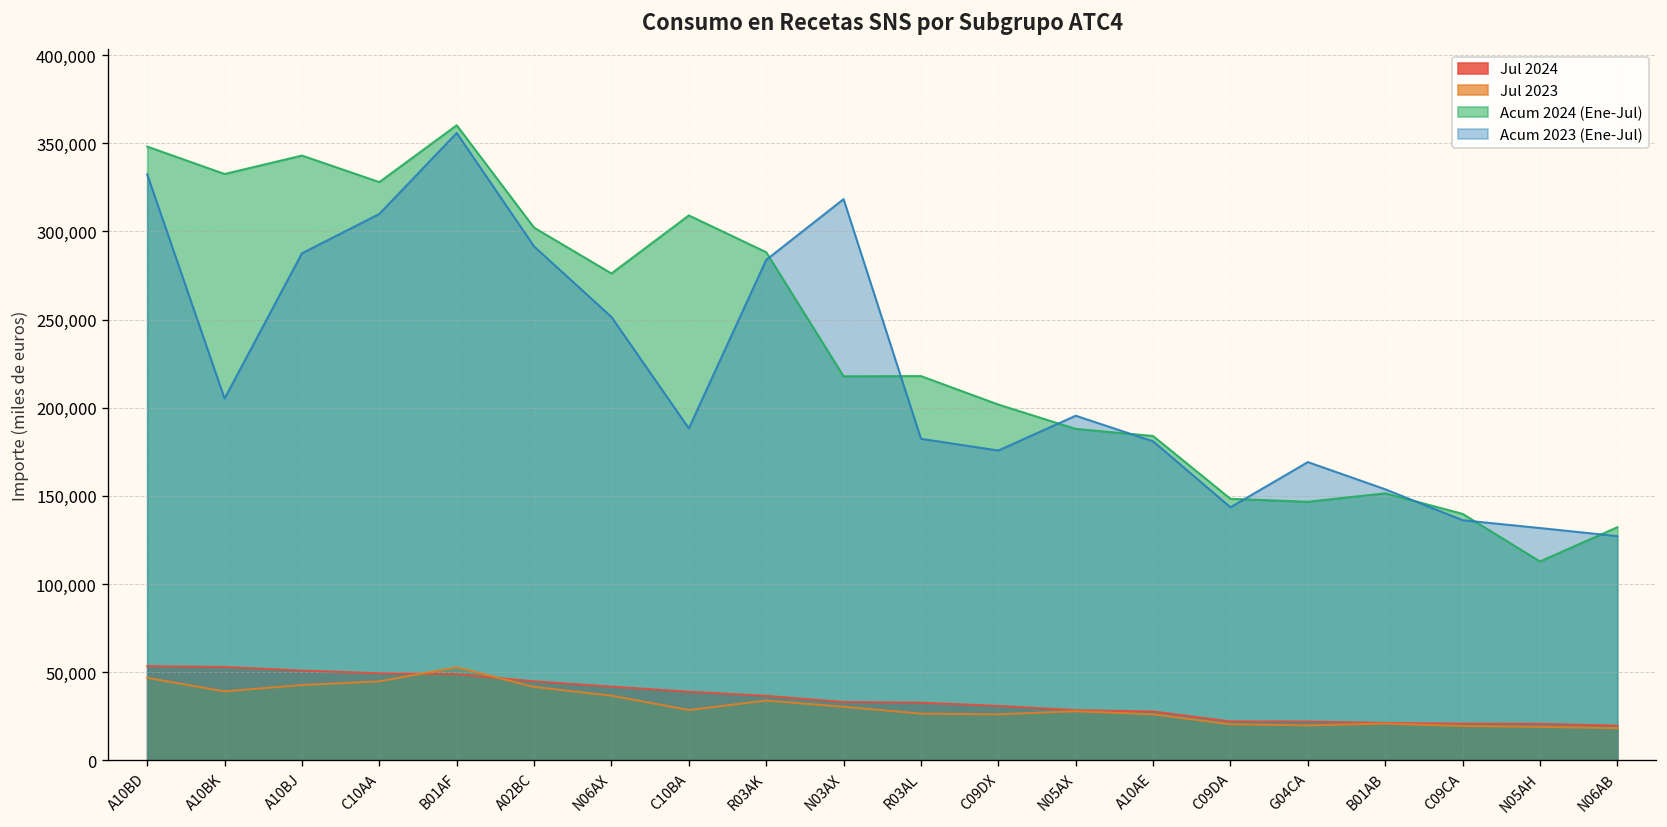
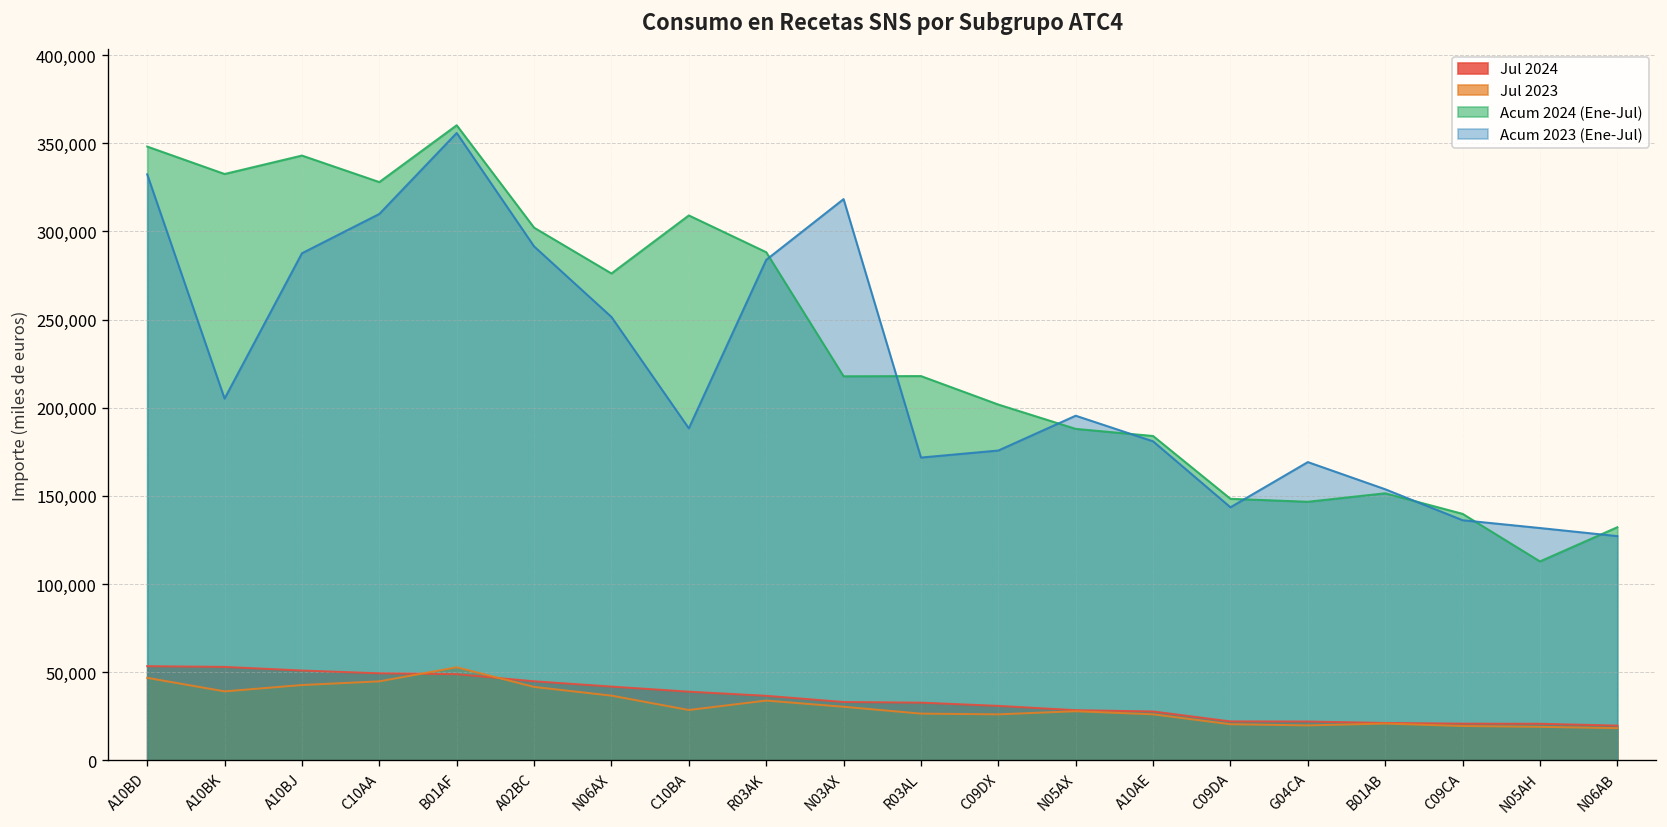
  {
    "Acum 2024 (Ene-Jul)": {
      "A10BD": "348,000",
      "A10BK": "333,000",
      "A10BJ": "343,000",
      "C10AA": "328,000",
      "B01AF": "360,000",
      "A02BC": "302,000",
      "N06AX": "276,000",
      "C10BA": "309,000",
      "R03AK": "288,000",
      "N03AX": "218,000",
      "R03AL": "218,000",
      "C09DX": "202,000",
      "N05AX": "188,000",
      "A10AE": "184,000",
      "C09DA": "148,000",
      "G04CA": "147,000",
      "B01AB": "151,000",
      "C09CA": "140,000",
      "N05AH": "113,000",
      "N06AB": "132,000"
    },
    "Acum 2023 (Ene-Jul)": {
      "A10BD": "332,000",
      "A10BK": "205,000",
      "A10BJ": "288,000",
      "C10AA": "310,000",
      "B01AF": "356,000",
      "A02BC": "291,000",
      "N06AX": "251,000",
      "C10BA": "188,000",
      "R03AK": "284,000",
      "N03AX": "318,000",
-     "R03AL": "182,000",
+     "R03AL": "172,000",
      "C09DX": "176,000",
      "N05AX": "195,000",
      "A10AE": "181,000",
      "C09DA": "144,000",
      "G04CA": "169,000",
      "B01AB": "154,000",
      "C09CA": "136,000",
      "N05AH": "132,000",
      "N06AB": "127,000"
    }
  }
